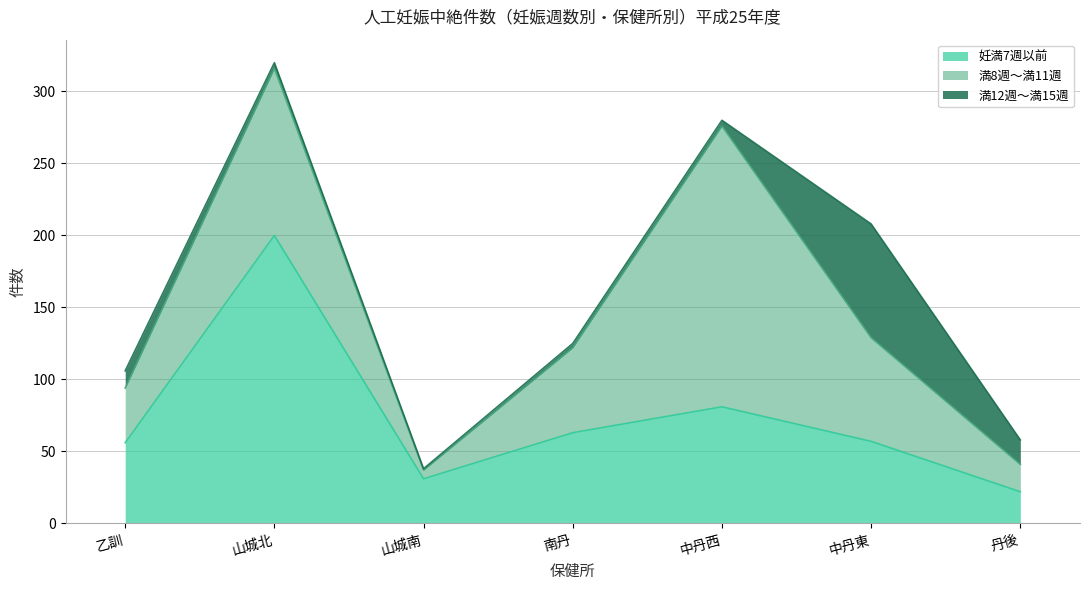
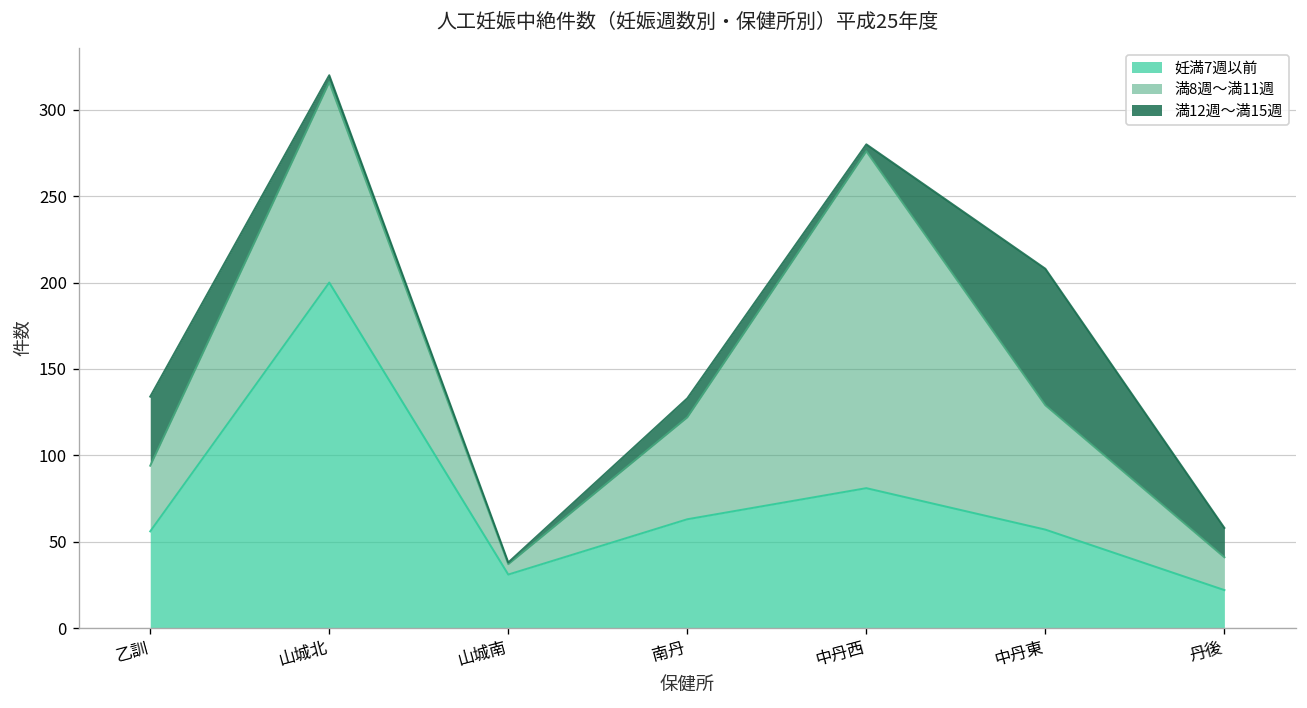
  {
    "満12週～満15週": {
-     "乙訓": 12,
+     "乙訓": 40,
      "山城北": 4,
-     "南丹": 3,
+     "南丹": 11,
      "中丹西": 4,
      "中丹東": 79,
      "丹後": 17
    }
  }
